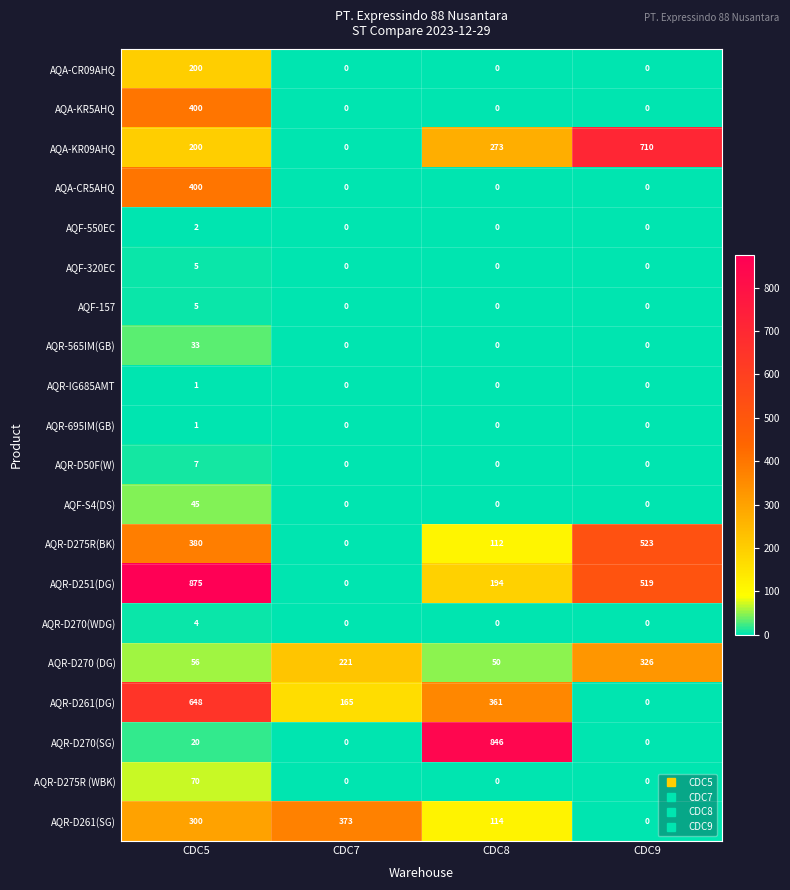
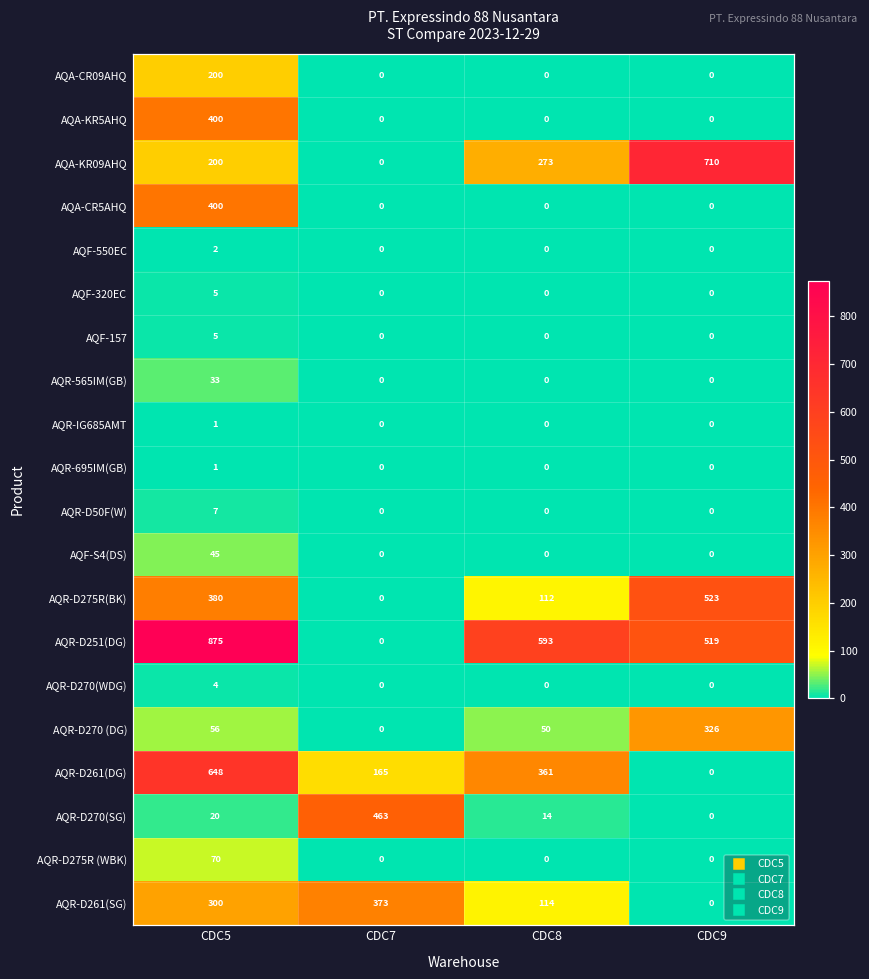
  {
    "AQA-CR09AHQ": {
      "CDC5": 200,
      "CDC7": 0,
      "CDC8": 0,
      "CDC9": 0
    },
    "AQA-KR5AHQ": {
      "CDC5": 400,
      "CDC7": 0,
      "CDC8": 0,
      "CDC9": 0
    },
    "AQA-KR09AHQ": {
      "CDC5": 200,
      "CDC7": 0,
      "CDC8": 273,
      "CDC9": 710
    },
    "AQA-CR5AHQ": {
      "CDC5": 400,
      "CDC7": 0,
      "CDC8": 0,
      "CDC9": 0
    },
    "AQF-550EC": {
      "CDC5": 2,
      "CDC7": 0,
      "CDC8": 0,
      "CDC9": 0
    },
    "AQF-320EC": {
      "CDC5": 5,
      "CDC7": 0,
      "CDC8": 0,
      "CDC9": 0
    },
    "AQF-157": {
      "CDC5": 5,
      "CDC7": 0,
      "CDC8": 0,
      "CDC9": 0
    },
    "AQR-565IM(GB)": {
      "CDC5": 33,
      "CDC7": 0,
      "CDC8": 0,
      "CDC9": 0
    },
    "AQR-IG685AMT": {
      "CDC5": 1,
      "CDC7": 0,
      "CDC8": 0,
      "CDC9": 0
    },
    "AQR-695IM(GB)": {
      "CDC5": 1,
      "CDC7": 0,
      "CDC8": 0,
      "CDC9": 0
    },
    "AQR-D50F(W)": {
      "CDC5": 7,
      "CDC7": 0,
      "CDC8": 0,
      "CDC9": 0
    },
    "AQF-S4(DS)": {
      "CDC5": 45,
      "CDC7": 0,
      "CDC8": 0,
      "CDC9": 0
    },
    "AQR-D275R(BK)": {
      "CDC5": 380,
      "CDC7": 0,
      "CDC8": 112,
      "CDC9": 523
    },
    "AQR-D251(DG)": {
      "CDC5": 875,
      "CDC7": 0,
-     "CDC8": 194,
+     "CDC8": 593,
      "CDC9": 519
    },
    "AQR-D270(WDG)": {
      "CDC5": 4,
      "CDC7": 0,
      "CDC8": 0,
      "CDC9": 0
    },
    "AQR-D270 (DG)": {
      "CDC5": 56,
-     "CDC7": 221,
+     "CDC7": 0,
      "CDC8": 50,
      "CDC9": 326
    },
    "AQR-D261(DG)": {
      "CDC5": 648,
      "CDC7": 165,
      "CDC8": 361,
      "CDC9": 0
    },
    "AQR-D270(SG)": {
      "CDC5": 20,
-     "CDC7": 0,
-     "CDC8": 846,
+     "CDC7": 463,
+     "CDC8": 14,
      "CDC9": 0
    },
    "AQR-D275R (WBK)": {
      "CDC5": 70,
      "CDC7": 0,
      "CDC8": 0,
      "CDC9": 0
    },
    "AQR-D261(SG)": {
      "CDC5": 300,
      "CDC7": 373,
      "CDC8": 114,
      "CDC9": 0
    }
  }
